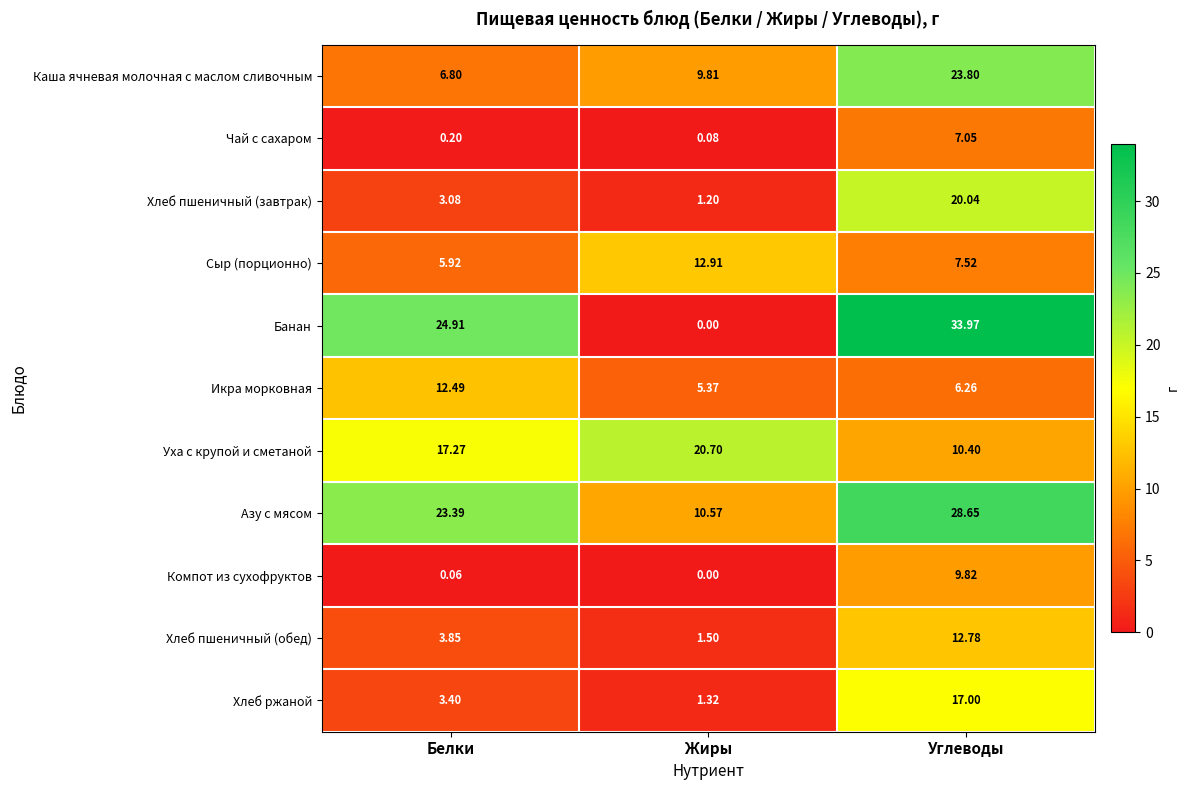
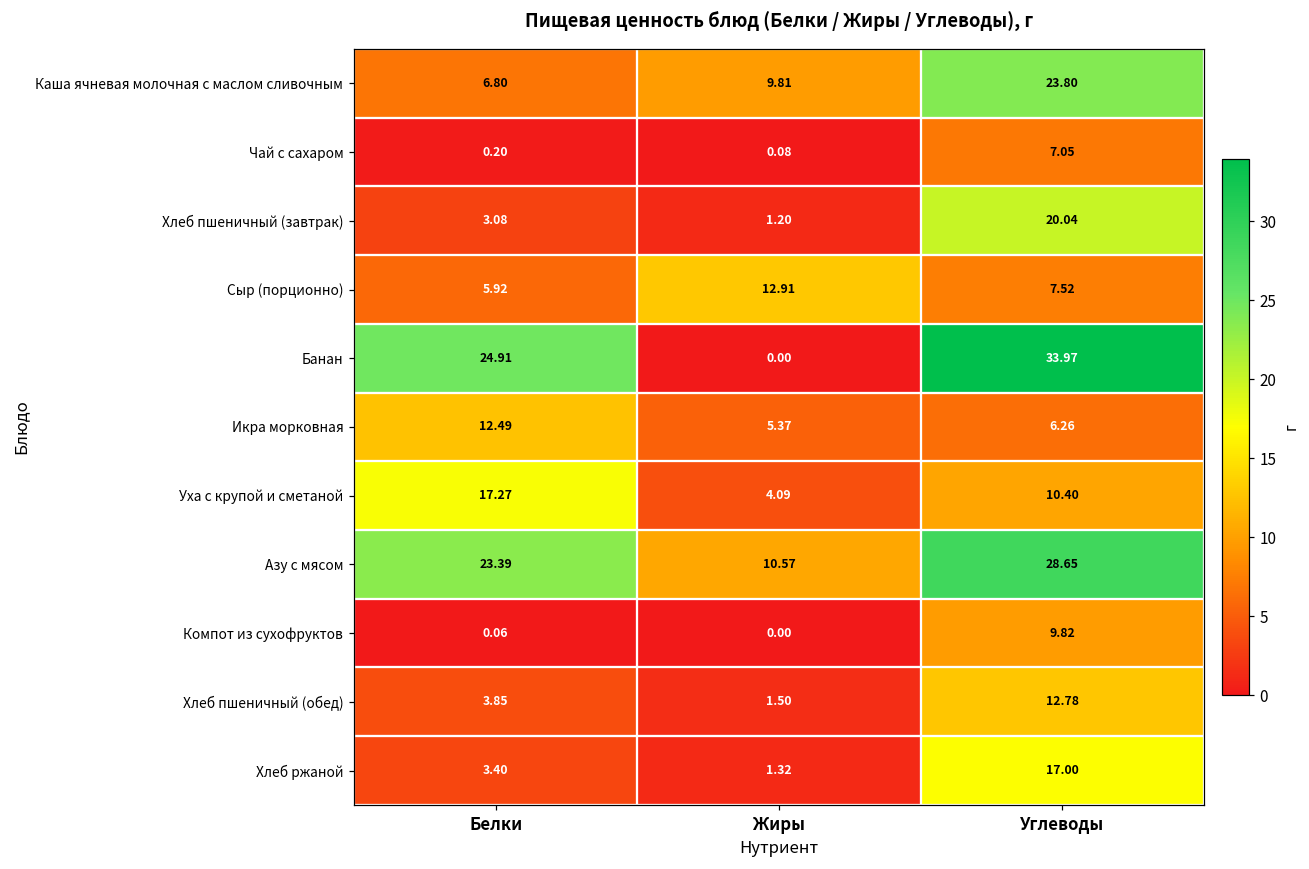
  {
    "Каша ячневая молочная с маслом сливочным": {
      "Белки": 6.80,
      "Жиры": 9.81,
      "Углеводы": 23.80
    },
    "Чай с сахаром": {
      "Белки": 0.20,
      "Жиры": 0.08,
      "Углеводы": 7.05
    },
    "Хлеб пшеничный (завтрак)": {
      "Белки": 3.08,
      "Жиры": 1.20,
      "Углеводы": 20.04
    },
    "Сыр (порционно)": {
      "Белки": 5.92,
      "Жиры": 12.91,
      "Углеводы": 7.52
    },
    "Банан": {
      "Белки": 24.91,
      "Жиры": 0.00,
      "Углеводы": 33.97
    },
    "Икра морковная": {
      "Белки": 12.49,
      "Жиры": 5.37,
      "Углеводы": 6.26
    },
    "Уха с крупой и сметаной": {
      "Белки": 17.27,
-     "Жиры": 20.70,
+     "Жиры": 4.09,
      "Углеводы": 10.40
    },
    "Азу с мясом": {
      "Белки": 23.39,
      "Жиры": 10.57,
      "Углеводы": 28.65
    },
    "Компот из сухофруктов": {
      "Белки": 0.06,
      "Жиры": 0.00,
      "Углеводы": 9.82
    },
    "Хлеб пшеничный (обед)": {
      "Белки": 3.85,
      "Жиры": 1.50,
      "Углеводы": 12.78
    },
    "Хлеб ржаной": {
      "Белки": 3.40,
      "Жиры": 1.32,
      "Углеводы": 17.00
    }
  }
